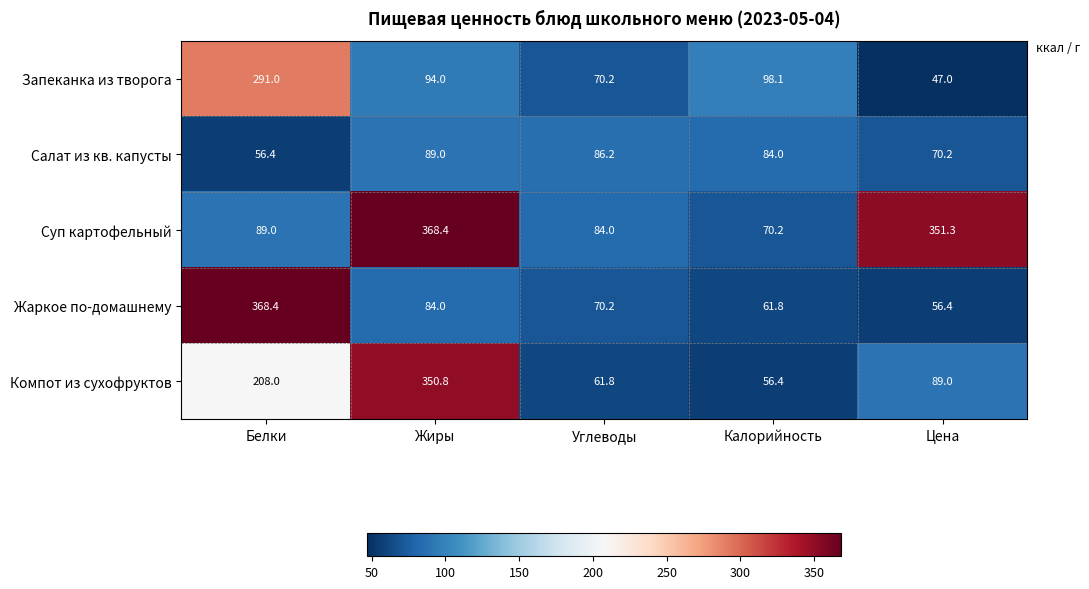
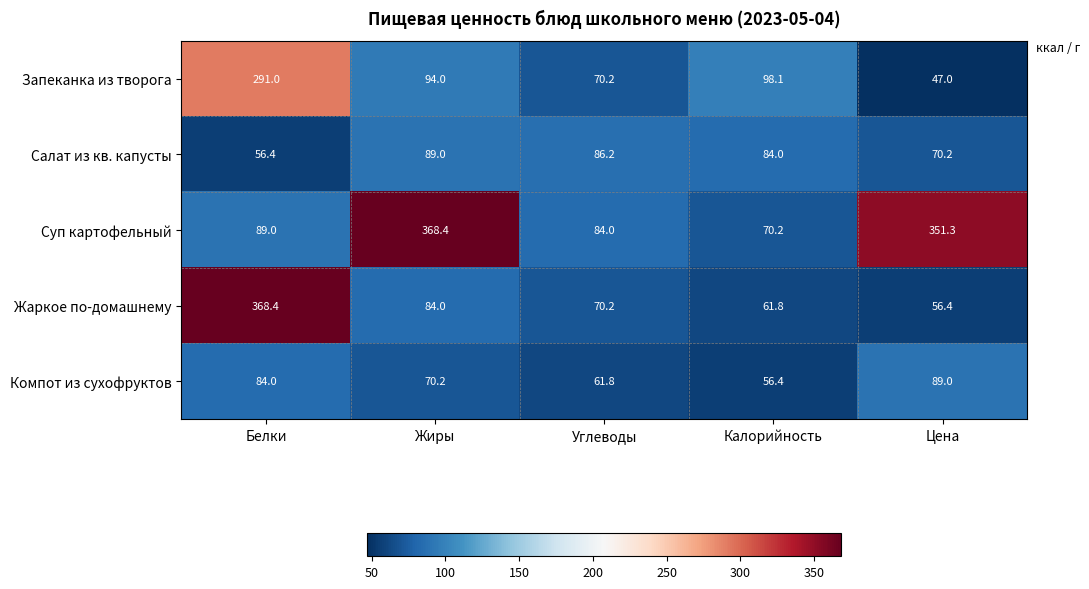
  {
    "Запеканка из творога": {
      "Белки": 291.0,
      "Жиры": 94.0,
      "Углеводы": 70.2,
      "Калорийность": 98.1,
      "Цена": 47.0
    },
    "Салат из кв. капусты": {
      "Белки": 56.4,
      "Жиры": 89.0,
      "Углеводы": 86.2,
      "Калорийность": 84.0,
      "Цена": 70.2
    },
    "Суп картофельный": {
      "Белки": 89.0,
      "Жиры": 368.4,
      "Углеводы": 84.0,
      "Калорийность": 70.2,
      "Цена": 351.3
    },
    "Жаркое по-домашнему": {
      "Белки": 368.4,
      "Жиры": 84.0,
      "Углеводы": 70.2,
      "Калорийность": 61.8,
      "Цена": 56.4
    },
    "Компот из сухофруктов": {
-     "Белки": 208.0,
-     "Жиры": 350.8,
+     "Белки": 84.0,
+     "Жиры": 70.2,
      "Углеводы": 61.8,
      "Калорийность": 56.4,
      "Цена": 89.0
    }
  }
